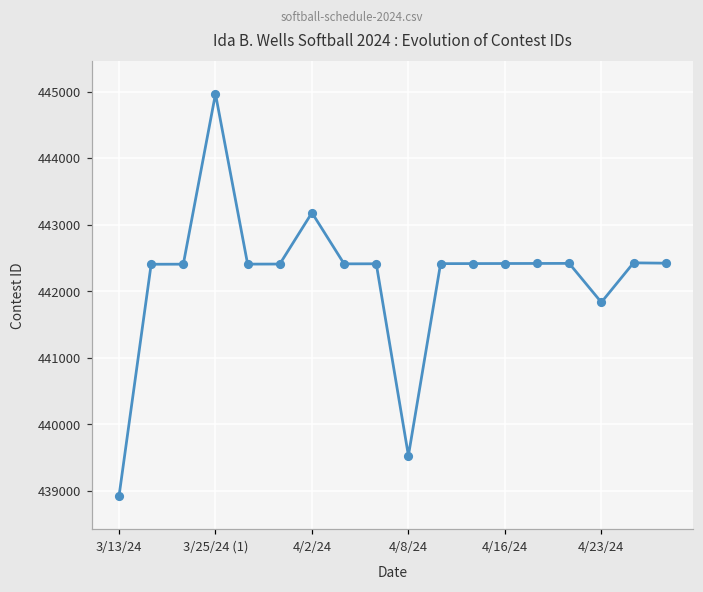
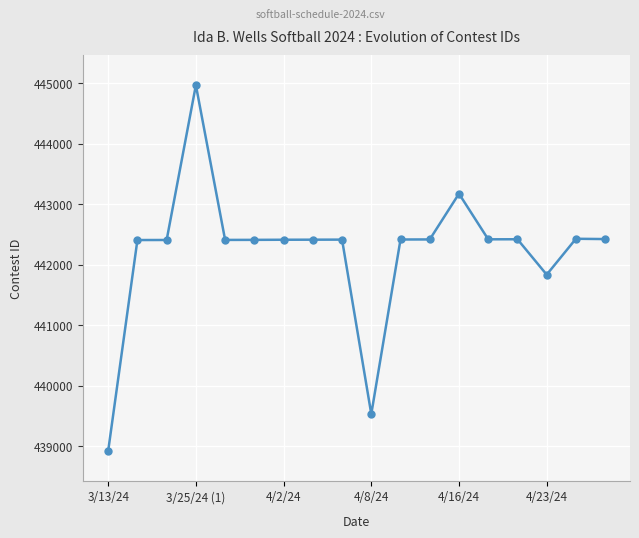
  {
    "3/13/24": 438900,
    "3/25/24 (1)": 445000,
-   "4/2/24": 443200,
+   "4/2/24": 442400,
    "4/8/24": 439500,
-   "4/16/24": 442400,
+   "4/16/24": 443200,
    "4/23/24": 441800
  }
